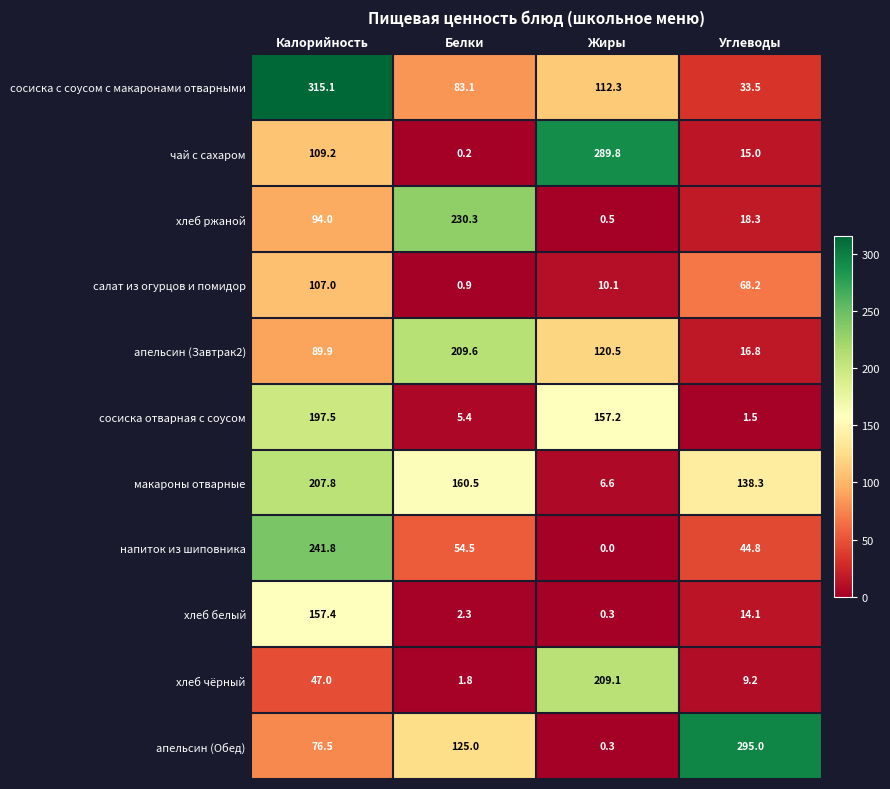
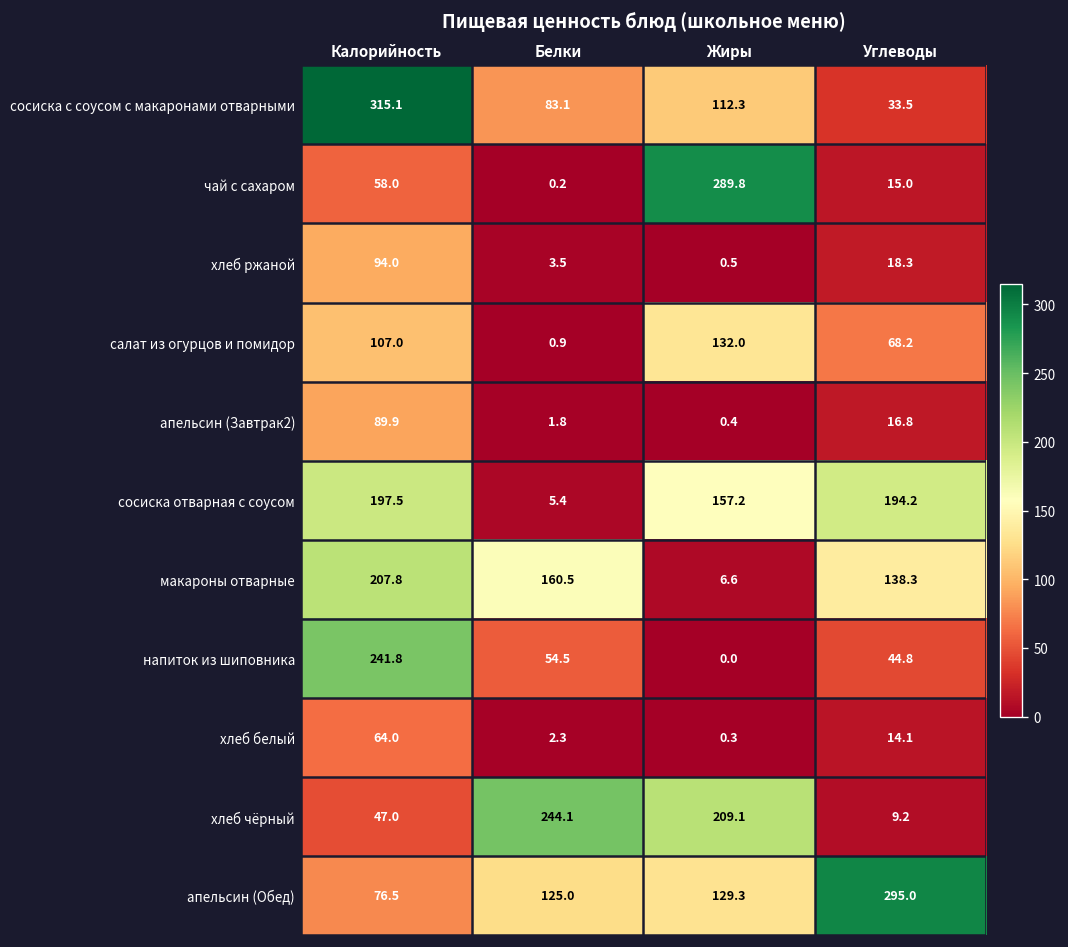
  {
    "сосиска с соусом с макаронами отварными": {
      "Калорийность": 315.1,
      "Белки": 83.1,
      "Жиры": 112.3,
      "Углеводы": 33.5
    },
    "чай с сахаром": {
-     "Калорийность": 109.2,
+     "Калорийность": 58.0,
      "Белки": 0.2,
      "Жиры": 289.8,
      "Углеводы": 15.0
    },
    "хлеб ржаной": {
      "Калорийность": 94.0,
-     "Белки": 230.3,
+     "Белки": 3.5,
      "Жиры": 0.5,
      "Углеводы": 18.3
    },
    "салат из огурцов и помидор": {
      "Калорийность": 107.0,
      "Белки": 0.9,
-     "Жиры": 10.1,
+     "Жиры": 132.0,
      "Углеводы": 68.2
    },
    "апельсин (Завтрак2)": {
      "Калорийность": 89.9,
-     "Белки": 209.6,
-     "Жиры": 120.5,
+     "Белки": 1.8,
+     "Жиры": 0.4,
      "Углеводы": 16.8
    },
    "сосиска отварная с соусом": {
      "Калорийность": 197.5,
      "Белки": 5.4,
      "Жиры": 157.2,
-     "Углеводы": 1.5
+     "Углеводы": 194.2
    },
    "макароны отварные": {
      "Калорийность": 207.8,
      "Белки": 160.5,
      "Жиры": 6.6,
      "Углеводы": 138.3
    },
    "напиток из шиповника": {
      "Калорийность": 241.8,
      "Белки": 54.5,
      "Жиры": 0.0,
      "Углеводы": 44.8
    },
    "хлеб белый": {
-     "Калорийность": 157.4,
+     "Калорийность": 64.0,
      "Белки": 2.3,
      "Жиры": 0.3,
      "Углеводы": 14.1
    },
    "хлеб чёрный": {
      "Калорийность": 47.0,
-     "Белки": 1.8,
+     "Белки": 244.1,
      "Жиры": 209.1,
      "Углеводы": 9.2
    },
    "апельсин (Обед)": {
      "Калорийность": 76.5,
      "Белки": 125.0,
-     "Жиры": 0.3,
+     "Жиры": 129.3,
      "Углеводы": 295.0
    }
  }
